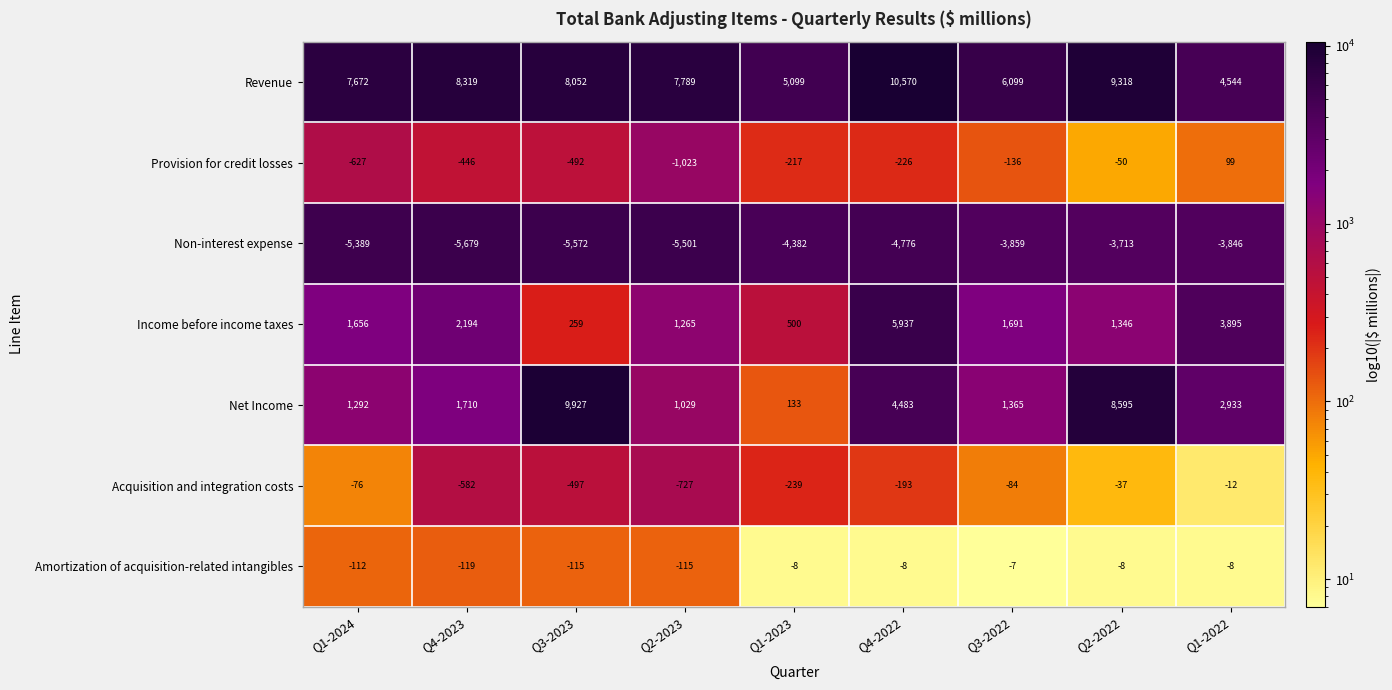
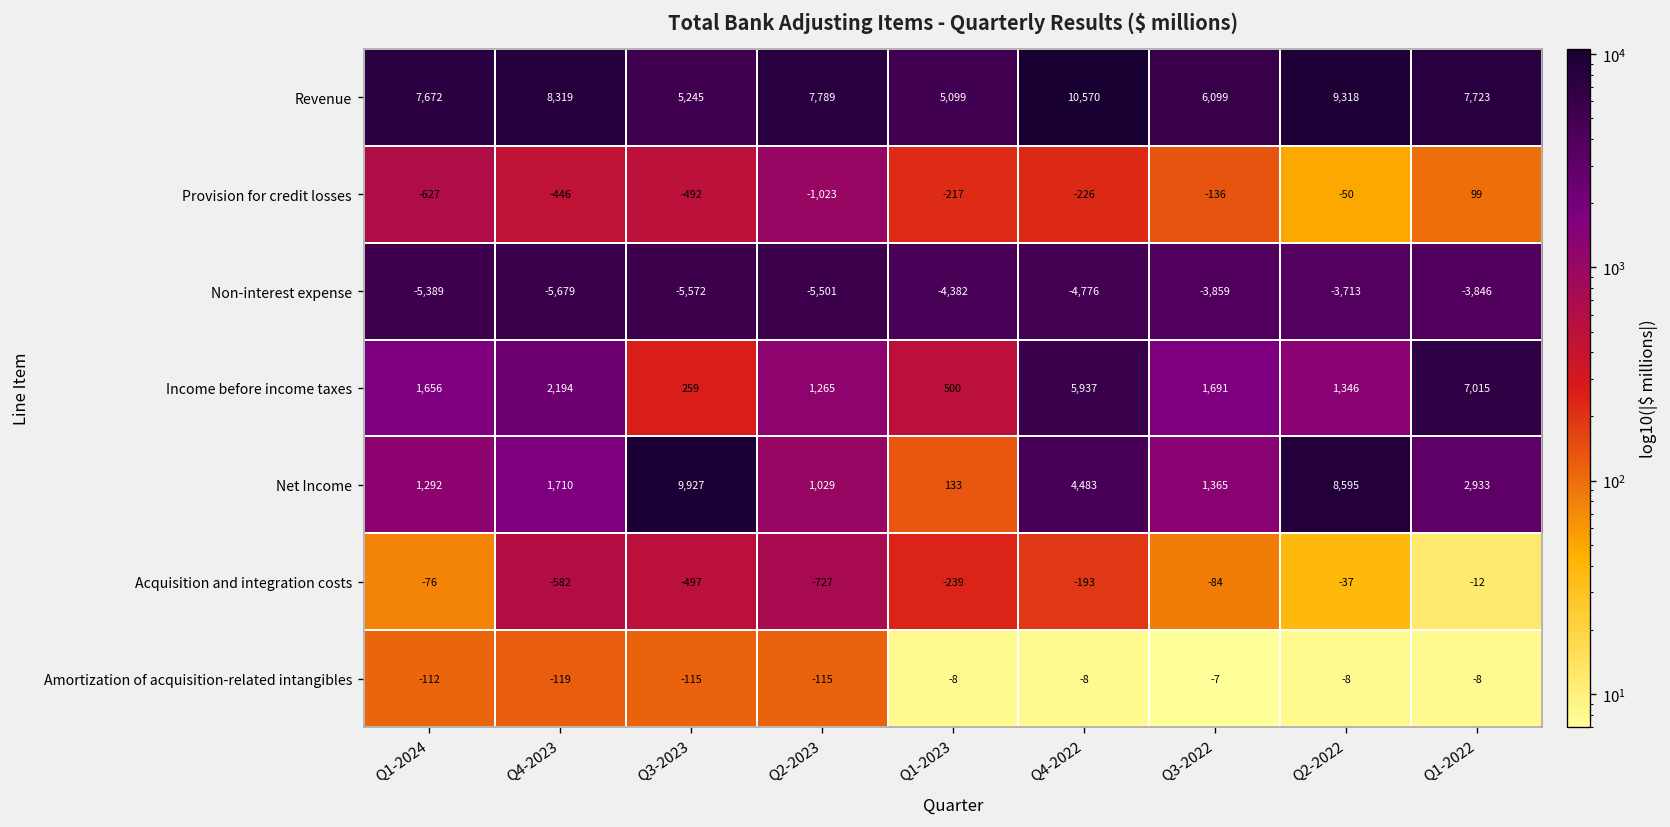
  {
    "Revenue": {
      "Q1-2024": "7,672",
      "Q4-2023": "8,319",
-     "Q3-2023": "8,052",
+     "Q3-2023": "5,245",
      "Q2-2023": "7,789",
      "Q1-2023": "5,099",
      "Q4-2022": "10,570",
      "Q3-2022": "6,099",
      "Q2-2022": "9,318",
-     "Q1-2022": "4,544"
+     "Q1-2022": "7,723"
    },
    "Provision for credit losses": {
      "Q1-2024": "-627",
      "Q4-2023": "-446",
      "Q3-2023": "-492",
      "Q2-2023": "-1,023",
      "Q1-2023": "-217",
      "Q4-2022": "-226",
      "Q3-2022": "-136",
      "Q2-2022": "-50",
      "Q1-2022": "99"
    },
    "Non-interest expense": {
      "Q1-2024": "-5,389",
      "Q4-2023": "-5,679",
      "Q3-2023": "-5,572",
      "Q2-2023": "-5,501",
      "Q1-2023": "-4,382",
      "Q4-2022": "-4,776",
      "Q3-2022": "-3,859",
      "Q2-2022": "-3,713",
      "Q1-2022": "-3,846"
    },
    "Income before income taxes": {
      "Q1-2024": "1,656",
      "Q4-2023": "2,194",
      "Q3-2023": "259",
      "Q2-2023": "1,265",
      "Q1-2023": "500",
      "Q4-2022": "5,937",
      "Q3-2022": "1,691",
      "Q2-2022": "1,346",
-     "Q1-2022": "3,895"
+     "Q1-2022": "7,015"
    },
    "Net Income": {
      "Q1-2024": "1,292",
      "Q4-2023": "1,710",
      "Q3-2023": "9,927",
      "Q2-2023": "1,029",
      "Q1-2023": "133",
      "Q4-2022": "4,483",
      "Q3-2022": "1,365",
      "Q2-2022": "8,595",
      "Q1-2022": "2,933"
    },
    "Acquisition and integration costs": {
      "Q1-2024": "-76",
      "Q4-2023": "-582",
      "Q3-2023": "-497",
      "Q2-2023": "-727",
      "Q1-2023": "-239",
      "Q4-2022": "-193",
      "Q3-2022": "-84",
      "Q2-2022": "-37",
      "Q1-2022": "-12"
    },
    "Amortization of acquisition-related intangibles": {
      "Q1-2024": "-112",
      "Q4-2023": "-119",
      "Q3-2023": "-115",
      "Q2-2023": "-115",
      "Q1-2023": "-8",
      "Q4-2022": "-8",
      "Q3-2022": "-7",
      "Q2-2022": "-8",
      "Q1-2022": "-8"
    }
  }
